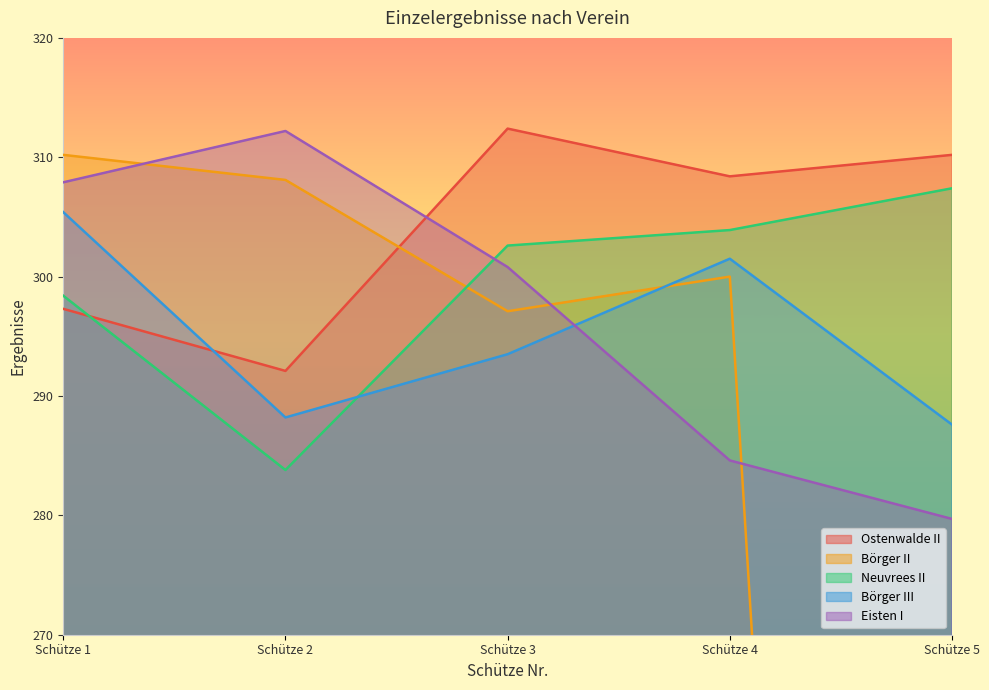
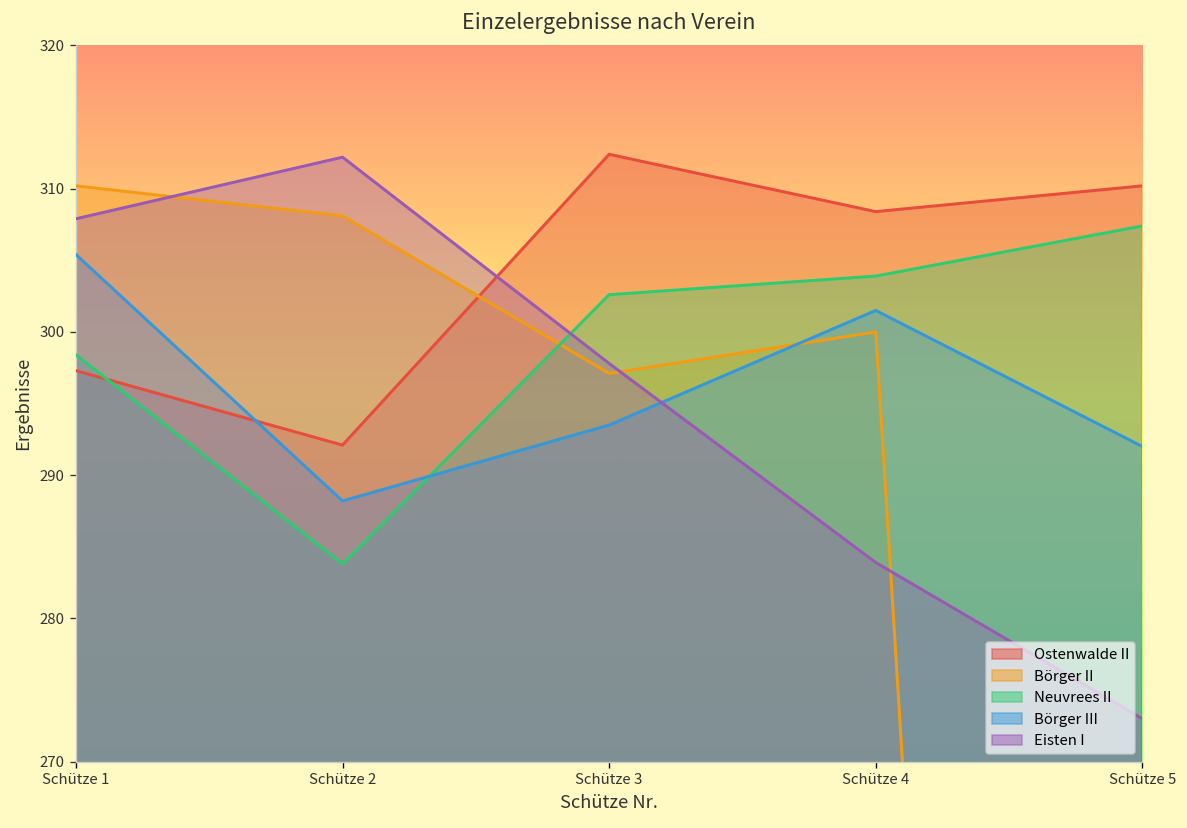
  {
    "Neuvrees II": {
      "Schütze 1": 298.4,
      "Schütze 2": 283.8,
      "Schütze 3": 302.6,
      "Schütze 4": 303.9,
      "Schütze 5": 307.4
    },
    "Börger III": {
      "Schütze 1": 305.4,
      "Schütze 2": 288.2,
      "Schütze 3": 293.5,
      "Schütze 4": 301.5,
-     "Schütze 5": 287.6
+     "Schütze 5": 292.0
    },
    "Eisten I": {
      "Schütze 1": 307.9,
      "Schütze 2": 312.2,
-     "Schütze 3": 300.8,
-     "Schütze 4": 284.6,
-     "Schütze 5": 279.7
+     "Schütze 3": 297.8,
+     "Schütze 4": 283.9,
+     "Schütze 5": 273.0
    }
  }
